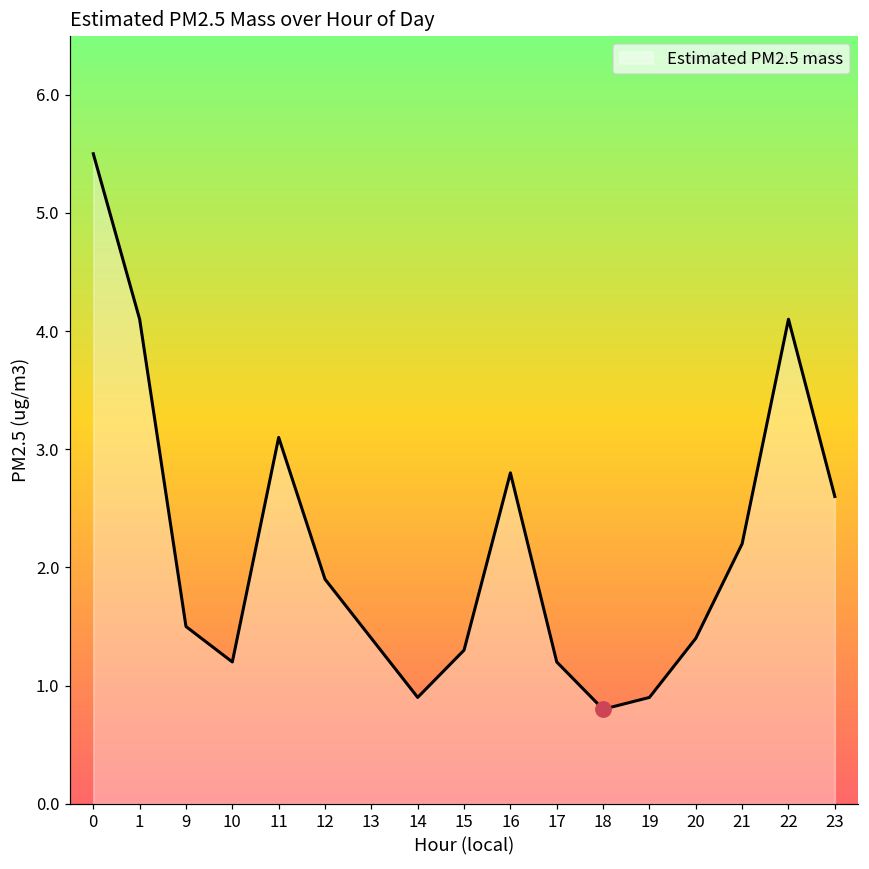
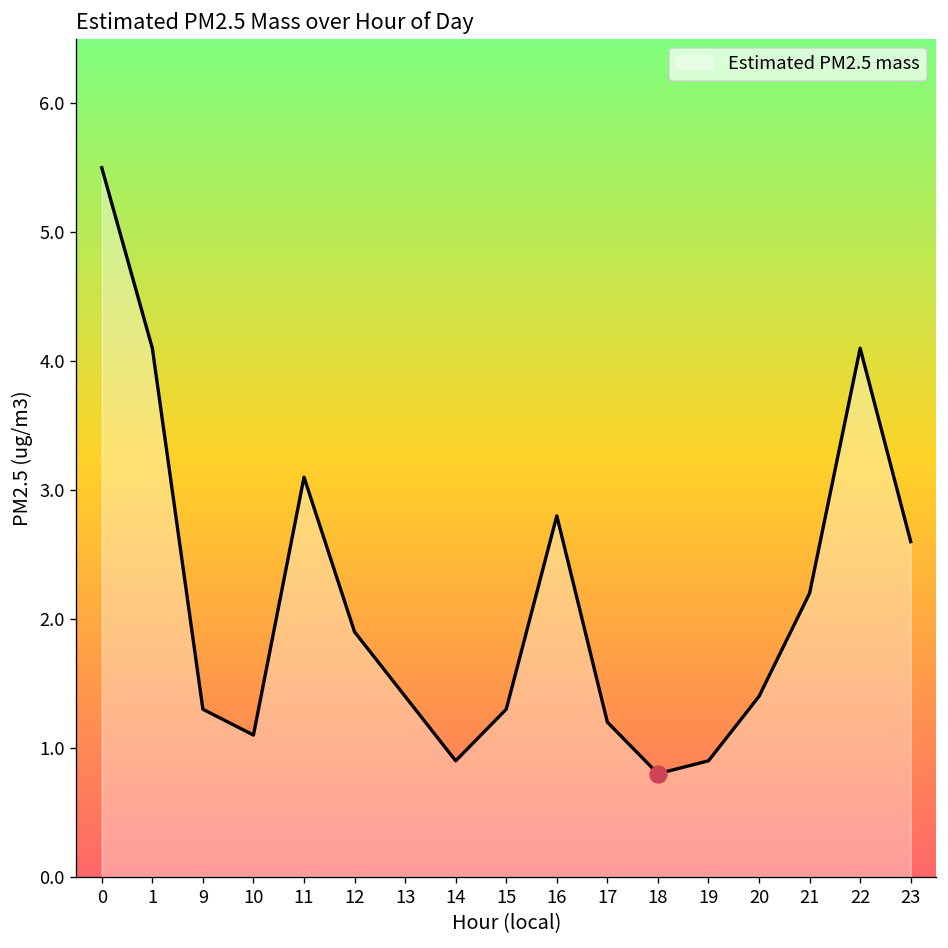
  {
    "Estimated PM2.5 mass": {
      "0": 5.5,
      "1": 4.1,
-     "9": 1.5,
-     "10": 1.2,
+     "9": 1.3,
+     "10": 1.1,
      "11": 3.1,
      "12": 1.9,
      "13": 1.4,
      "14": 0.9,
      "15": 1.3,
      "16": 2.8,
      "17": 1.2,
      "19": 0.9,
      "20": 1.4,
      "21": 2.2,
      "22": 4.1,
      "23": 2.6
    }
  }
